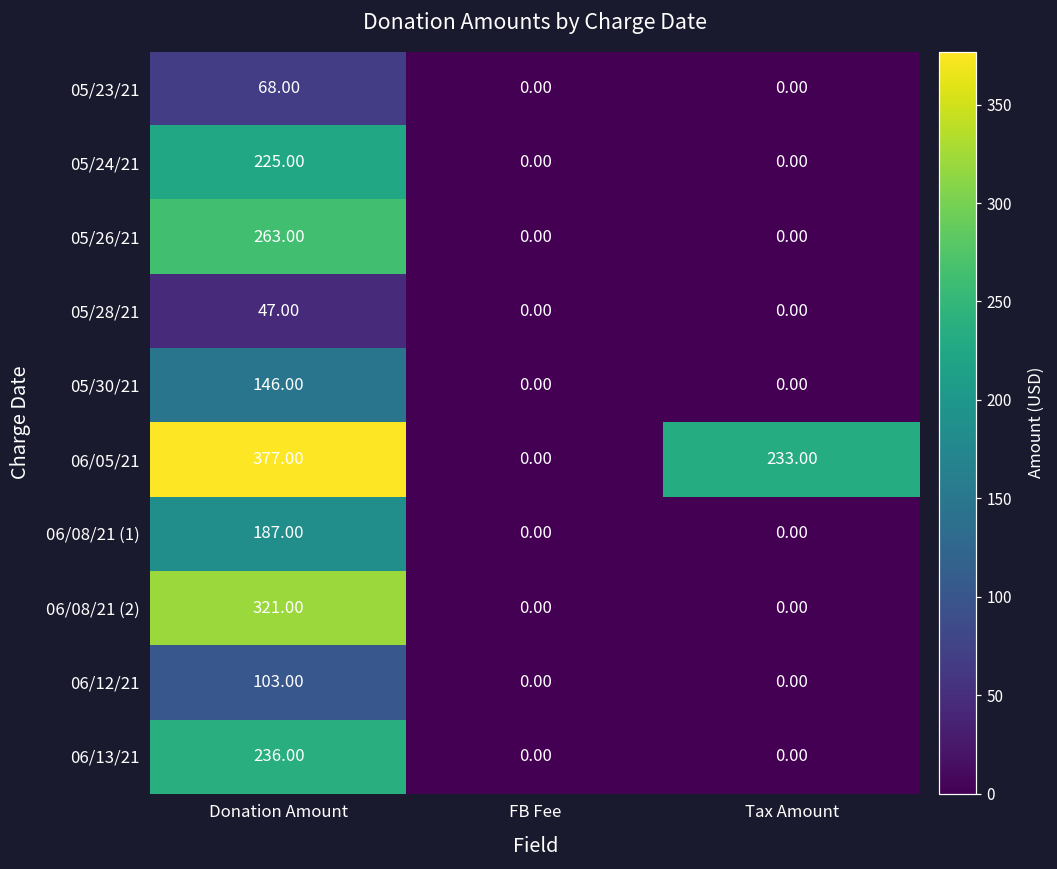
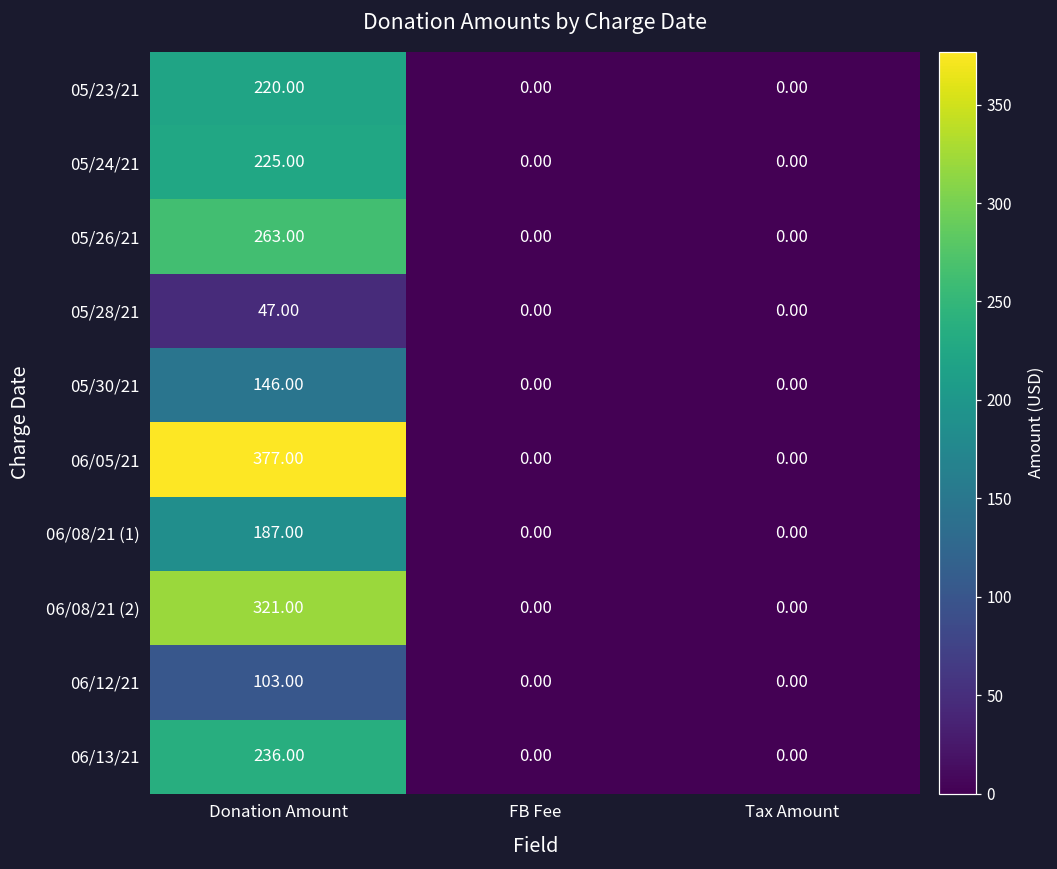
  {
    "05/23/21": {
-     "Donation Amount": 68.00,
+     "Donation Amount": 220.00,
      "FB Fee": 0.00,
      "Tax Amount": 0.00
    },
    "05/24/21": {
      "Donation Amount": 225.00,
      "FB Fee": 0.00,
      "Tax Amount": 0.00
    },
    "05/26/21": {
      "Donation Amount": 263.00,
      "FB Fee": 0.00,
      "Tax Amount": 0.00
    },
    "05/28/21": {
      "Donation Amount": 47.00,
      "FB Fee": 0.00,
      "Tax Amount": 0.00
    },
    "05/30/21": {
      "Donation Amount": 146.00,
      "FB Fee": 0.00,
      "Tax Amount": 0.00
    },
    "06/05/21": {
      "Donation Amount": 377.00,
      "FB Fee": 0.00,
-     "Tax Amount": 233.00
+     "Tax Amount": 0.00
    },
    "06/08/21 (1)": {
      "Donation Amount": 187.00,
      "FB Fee": 0.00,
      "Tax Amount": 0.00
    },
    "06/08/21 (2)": {
      "Donation Amount": 321.00,
      "FB Fee": 0.00,
      "Tax Amount": 0.00
    },
    "06/12/21": {
      "Donation Amount": 103.00,
      "FB Fee": 0.00,
      "Tax Amount": 0.00
    },
    "06/13/21": {
      "Donation Amount": 236.00,
      "FB Fee": 0.00,
      "Tax Amount": 0.00
    }
  }
